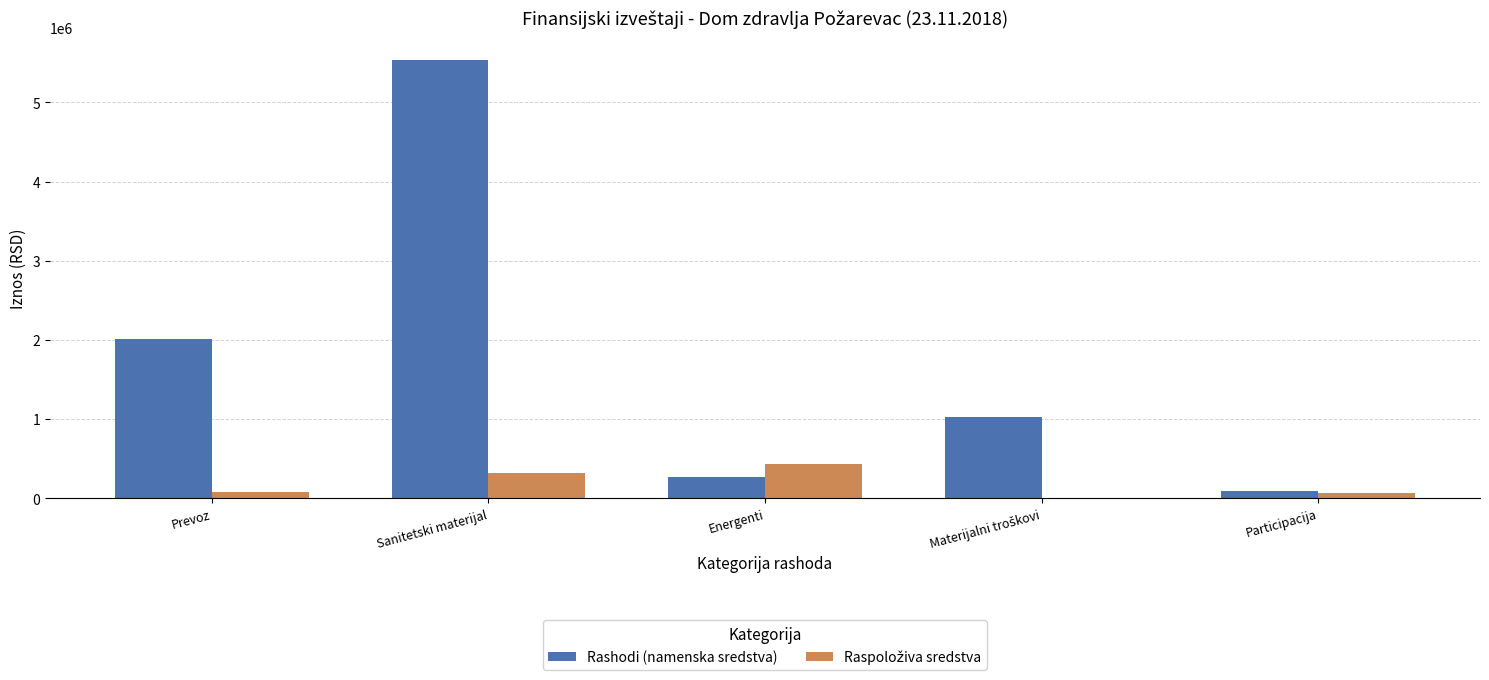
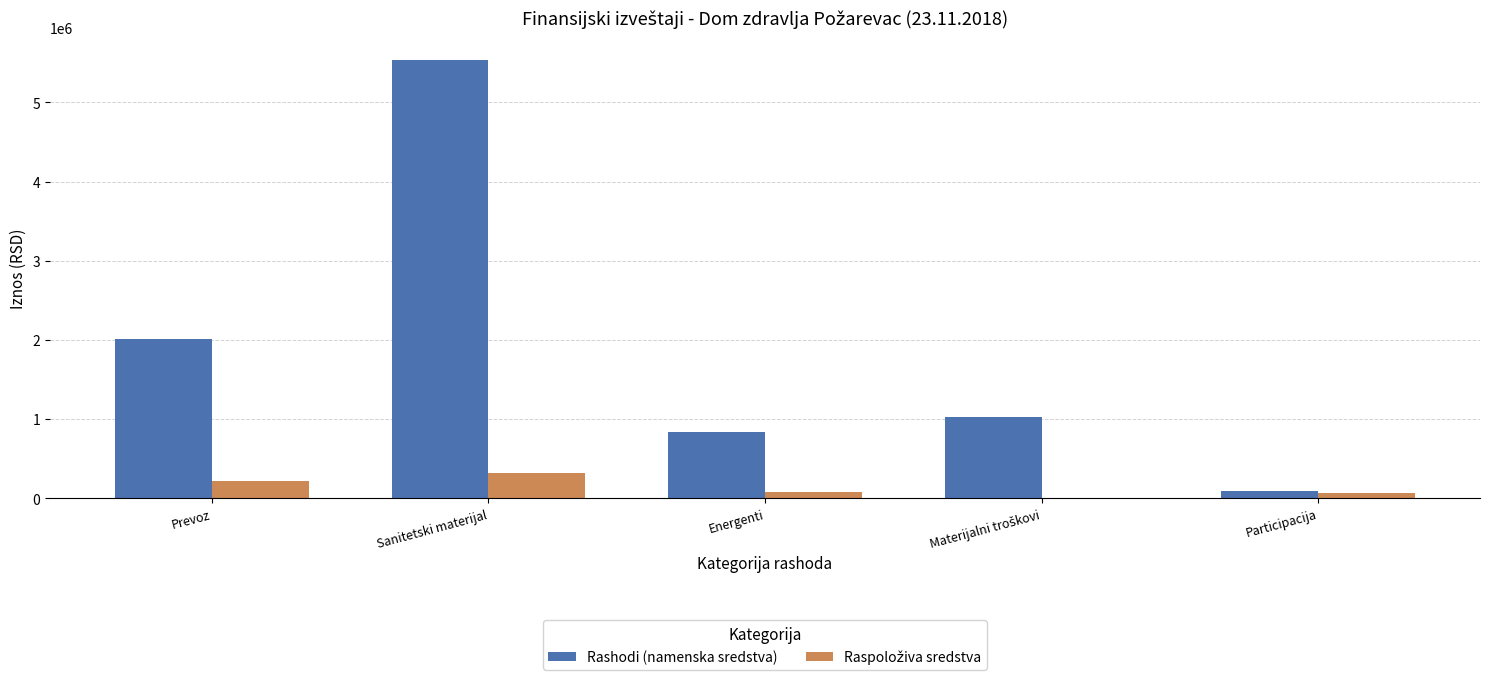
  {
    "Rashodi (namenska sredstva)": {
      "Prevoz": 2000000,
      "Sanitetski materijal": 5500000,
-     "Energenti": 300000,
+     "Energenti": 800000,
      "Materijalni troškovi": 1000000,
      "Participacija": 100000
    },
    "Raspoloživa sredstva": {
-     "Prevoz": 100000,
+     "Prevoz": 200000,
      "Sanitetski materijal": 300000,
-     "Energenti": 400000,
+     "Energenti": 100000,
      "Participacija": 100000
    }
  }
